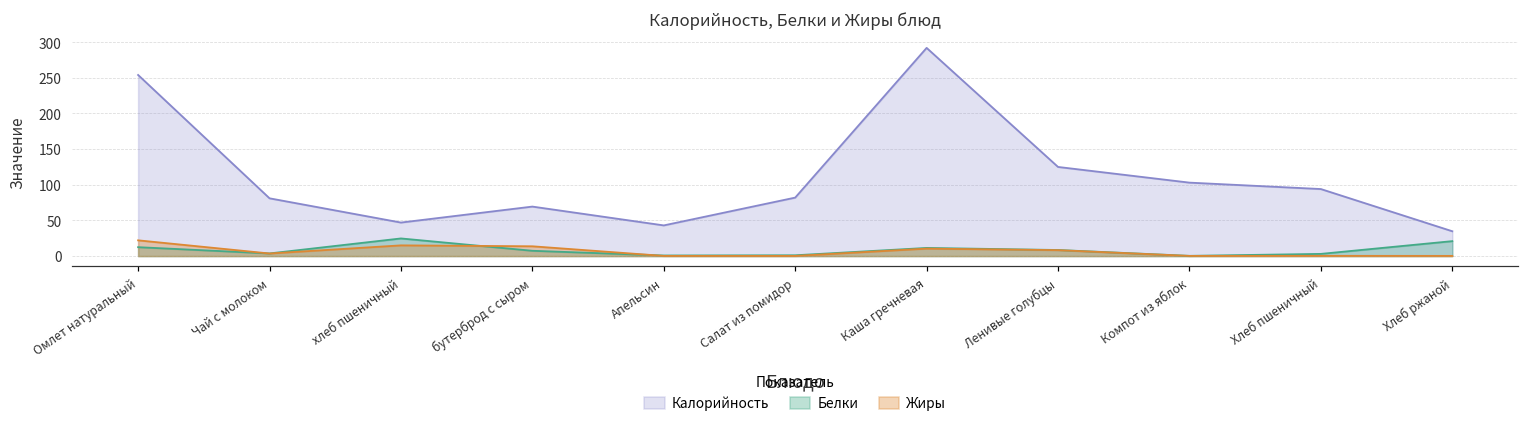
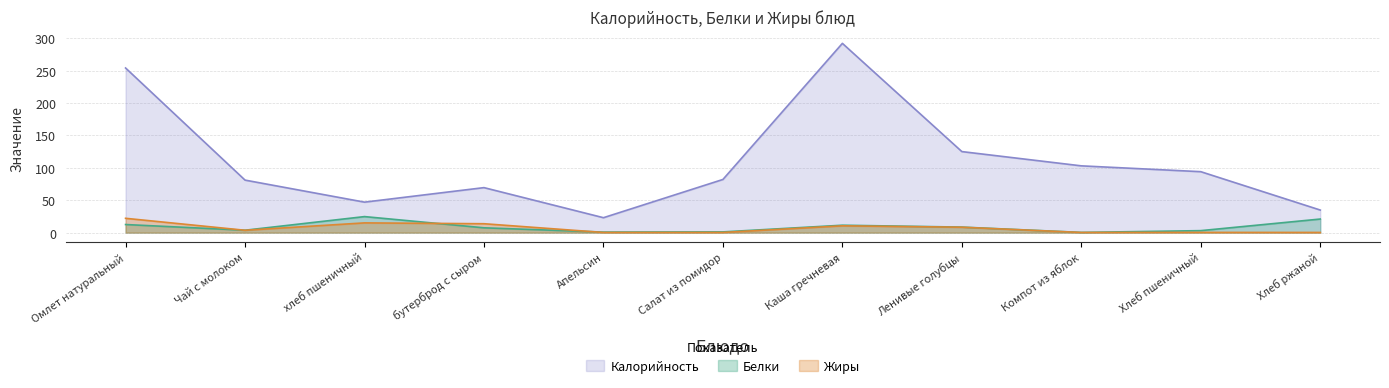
  {
    "Калорийность": {
      "Омлет натуральный": 250,
      "Чай с молоком": 80,
      "хлеб пшеничный": 50,
      "бутерброд с сыром": 70,
-     "Апельсин": 40,
+     "Апельсин": 20,
      "Салат из помидор": 80,
      "Каша гречневая": 290,
      "Ленивые голубцы": 130,
      "Компот из яблок": 100,
      "Хлеб пшеничный": 90,
      "Хлеб ржаной": 30
    },
    "Белки": {
      "Омлет натуральный": 10,
      "хлеб пшеничный": 20,
      "бутерброд с сыром": 10,
      "Хлеб ржаной": 20
    },
    "Жиры": {
      "Омлет натуральный": 20,
      "хлеб пшеничный": 20,
      "бутерброд с сыром": 10,
      "Хлеб ржаной": 0
    }
  }
